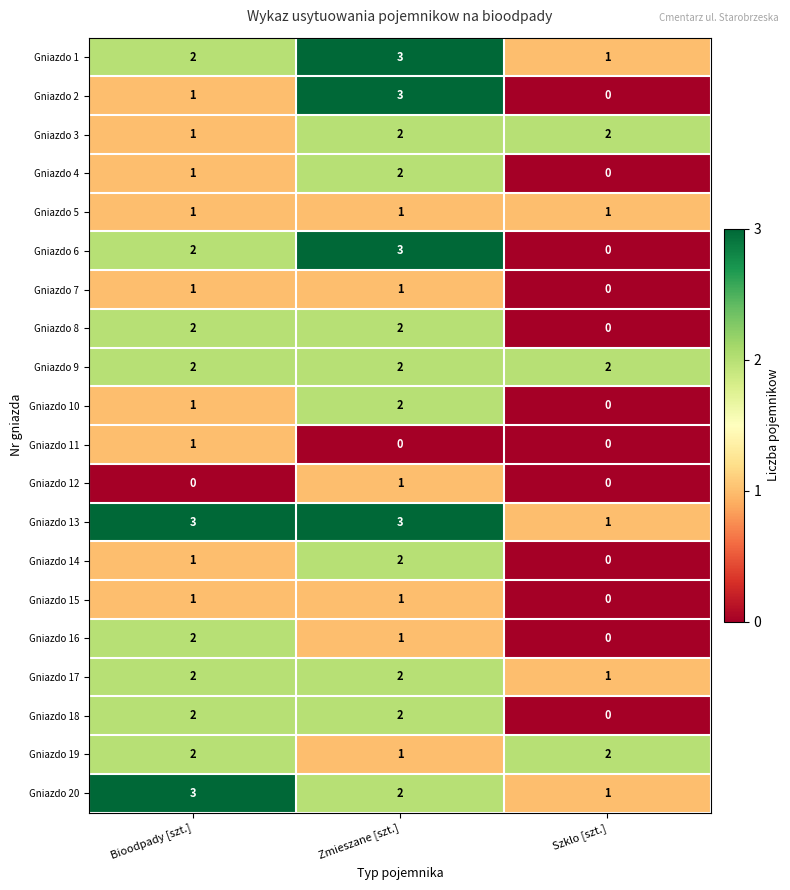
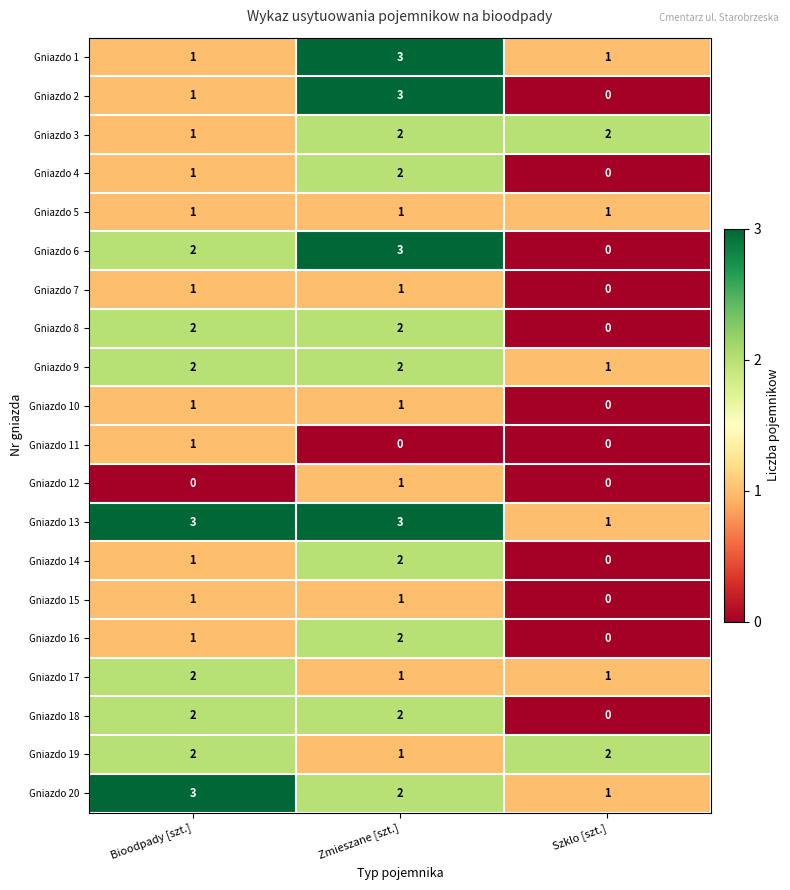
  {
    "Gniazdo 1": {
-     "Bioodpady [szt.]": 2,
+     "Bioodpady [szt.]": 1,
      "Zmieszane [szt.]": 3,
      "Szklo [szt.]": 1
    },
    "Gniazdo 2": {
      "Bioodpady [szt.]": 1,
      "Zmieszane [szt.]": 3,
      "Szklo [szt.]": 0
    },
    "Gniazdo 3": {
      "Bioodpady [szt.]": 1,
      "Zmieszane [szt.]": 2,
      "Szklo [szt.]": 2
    },
    "Gniazdo 4": {
      "Bioodpady [szt.]": 1,
      "Zmieszane [szt.]": 2,
      "Szklo [szt.]": 0
    },
    "Gniazdo 5": {
      "Bioodpady [szt.]": 1,
      "Zmieszane [szt.]": 1,
      "Szklo [szt.]": 1
    },
    "Gniazdo 6": {
      "Bioodpady [szt.]": 2,
      "Zmieszane [szt.]": 3,
      "Szklo [szt.]": 0
    },
    "Gniazdo 7": {
      "Bioodpady [szt.]": 1,
      "Zmieszane [szt.]": 1,
      "Szklo [szt.]": 0
    },
    "Gniazdo 8": {
      "Bioodpady [szt.]": 2,
      "Zmieszane [szt.]": 2,
      "Szklo [szt.]": 0
    },
    "Gniazdo 9": {
      "Bioodpady [szt.]": 2,
      "Zmieszane [szt.]": 2,
-     "Szklo [szt.]": 2
+     "Szklo [szt.]": 1
    },
    "Gniazdo 10": {
      "Bioodpady [szt.]": 1,
-     "Zmieszane [szt.]": 2,
+     "Zmieszane [szt.]": 1,
      "Szklo [szt.]": 0
    },
    "Gniazdo 11": {
      "Bioodpady [szt.]": 1,
      "Zmieszane [szt.]": 0,
      "Szklo [szt.]": 0
    },
    "Gniazdo 12": {
      "Bioodpady [szt.]": 0,
      "Zmieszane [szt.]": 1,
      "Szklo [szt.]": 0
    },
    "Gniazdo 13": {
      "Bioodpady [szt.]": 3,
      "Zmieszane [szt.]": 3,
      "Szklo [szt.]": 1
    },
    "Gniazdo 14": {
      "Bioodpady [szt.]": 1,
      "Zmieszane [szt.]": 2,
      "Szklo [szt.]": 0
    },
    "Gniazdo 15": {
      "Bioodpady [szt.]": 1,
      "Zmieszane [szt.]": 1,
      "Szklo [szt.]": 0
    },
    "Gniazdo 16": {
-     "Bioodpady [szt.]": 2,
-     "Zmieszane [szt.]": 1,
+     "Bioodpady [szt.]": 1,
+     "Zmieszane [szt.]": 2,
      "Szklo [szt.]": 0
    },
    "Gniazdo 17": {
      "Bioodpady [szt.]": 2,
-     "Zmieszane [szt.]": 2,
+     "Zmieszane [szt.]": 1,
      "Szklo [szt.]": 1
    },
    "Gniazdo 18": {
      "Bioodpady [szt.]": 2,
      "Zmieszane [szt.]": 2,
      "Szklo [szt.]": 0
    },
    "Gniazdo 19": {
      "Bioodpady [szt.]": 2,
      "Zmieszane [szt.]": 1,
      "Szklo [szt.]": 2
    },
    "Gniazdo 20": {
      "Bioodpady [szt.]": 3,
      "Zmieszane [szt.]": 2,
      "Szklo [szt.]": 1
    }
  }
